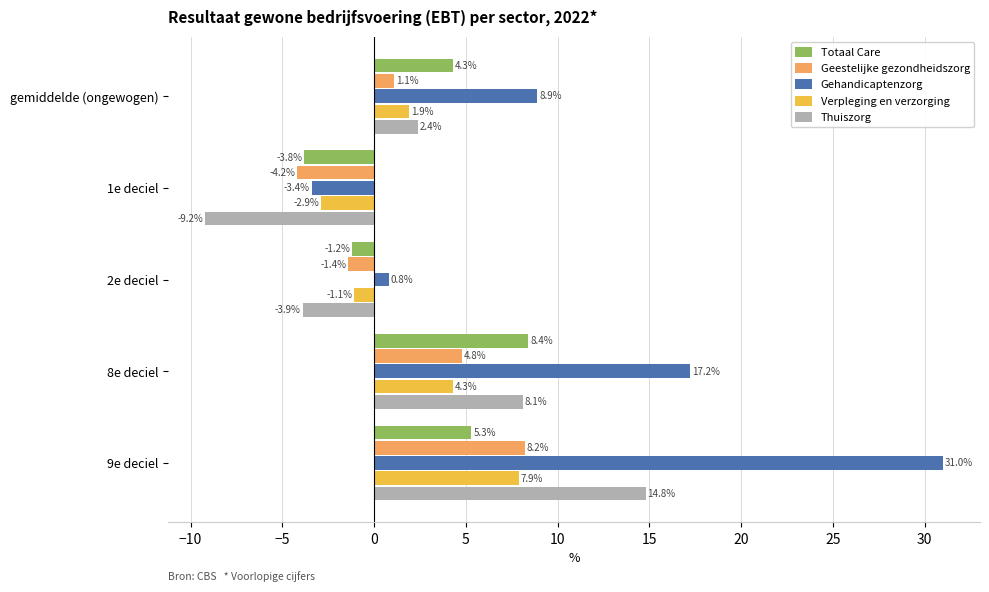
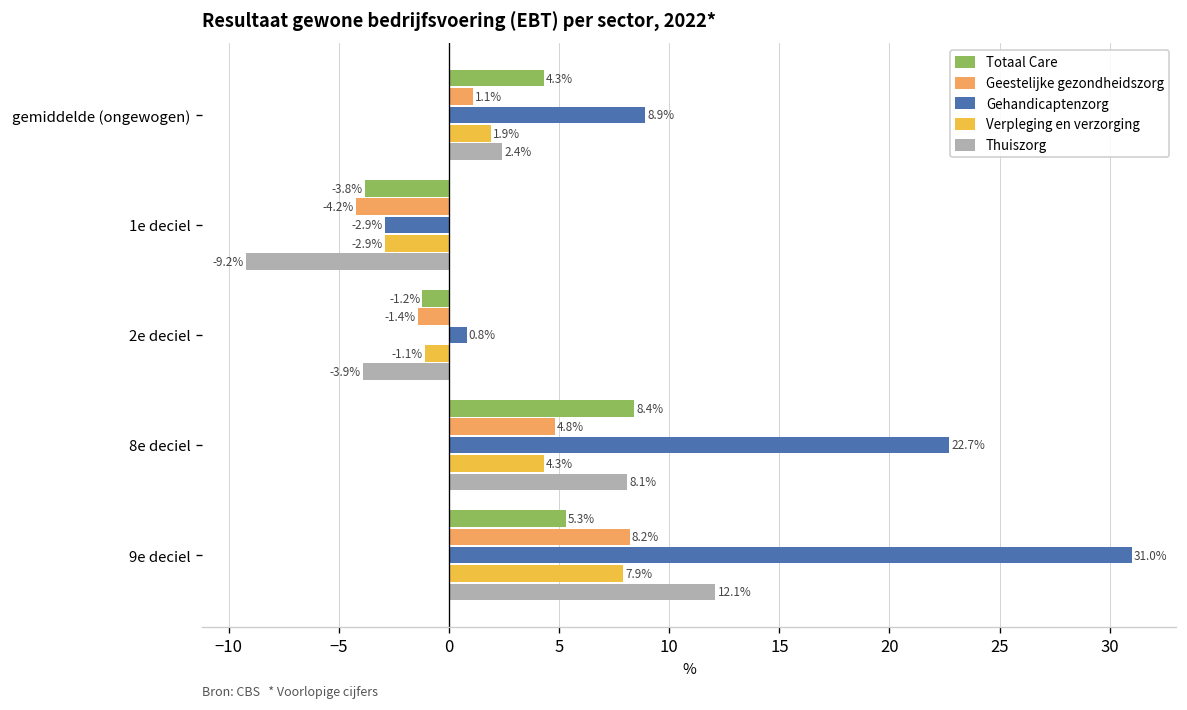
  {
    "Totaal Care": {
      "gemiddelde (ongewogen)": "4.3%",
      "1e deciel": "-3.8%",
      "2e deciel": "-1.2%",
      "8e deciel": "8.4%",
      "9e deciel": "5.3%"
    },
    "Gehandicaptenzorg": {
      "gemiddelde (ongewogen)": "8.9%",
-     "1e deciel": "-3.4%",
+     "1e deciel": "-2.9%",
      "2e deciel": "0.8%",
-     "8e deciel": "17.2%",
+     "8e deciel": "22.7%",
      "9e deciel": "31.0%"
    },
    "Thuiszorg": {
      "gemiddelde (ongewogen)": "2.4%",
      "1e deciel": "-9.2%",
      "2e deciel": "-3.9%",
      "8e deciel": "8.1%",
-     "9e deciel": "14.8%"
+     "9e deciel": "12.1%"
    }
  }
